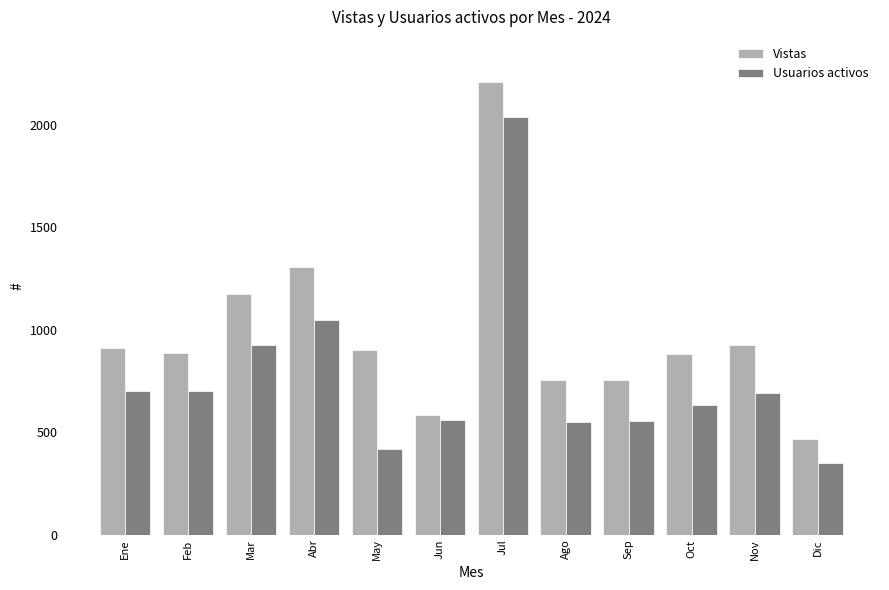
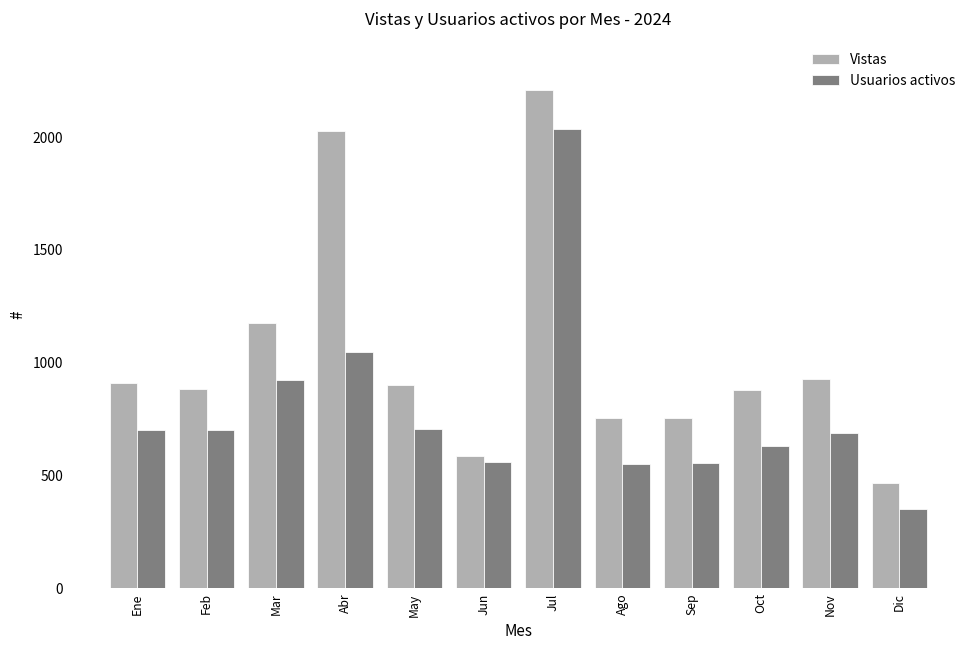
  {
    "Vistas": {
      "Ene": 910,
      "Feb": 890,
      "Mar": 1170,
-     "Abr": 1300,
+     "Abr": 2030,
      "May": 900,
      "Jun": 580,
      "Jul": 2210,
      "Ago": 760,
      "Sep": 750,
      "Oct": 880,
      "Nov": 930,
      "Dic": 470
    },
    "Usuarios activos": {
      "Ene": 700,
      "Feb": 700,
      "Mar": 920,
      "Abr": 1050,
-     "May": 420,
+     "May": 710,
      "Jun": 560,
      "Jul": 2040,
      "Ago": 550,
      "Sep": 550,
      "Oct": 630,
      "Nov": 690,
      "Dic": 350
    }
  }
